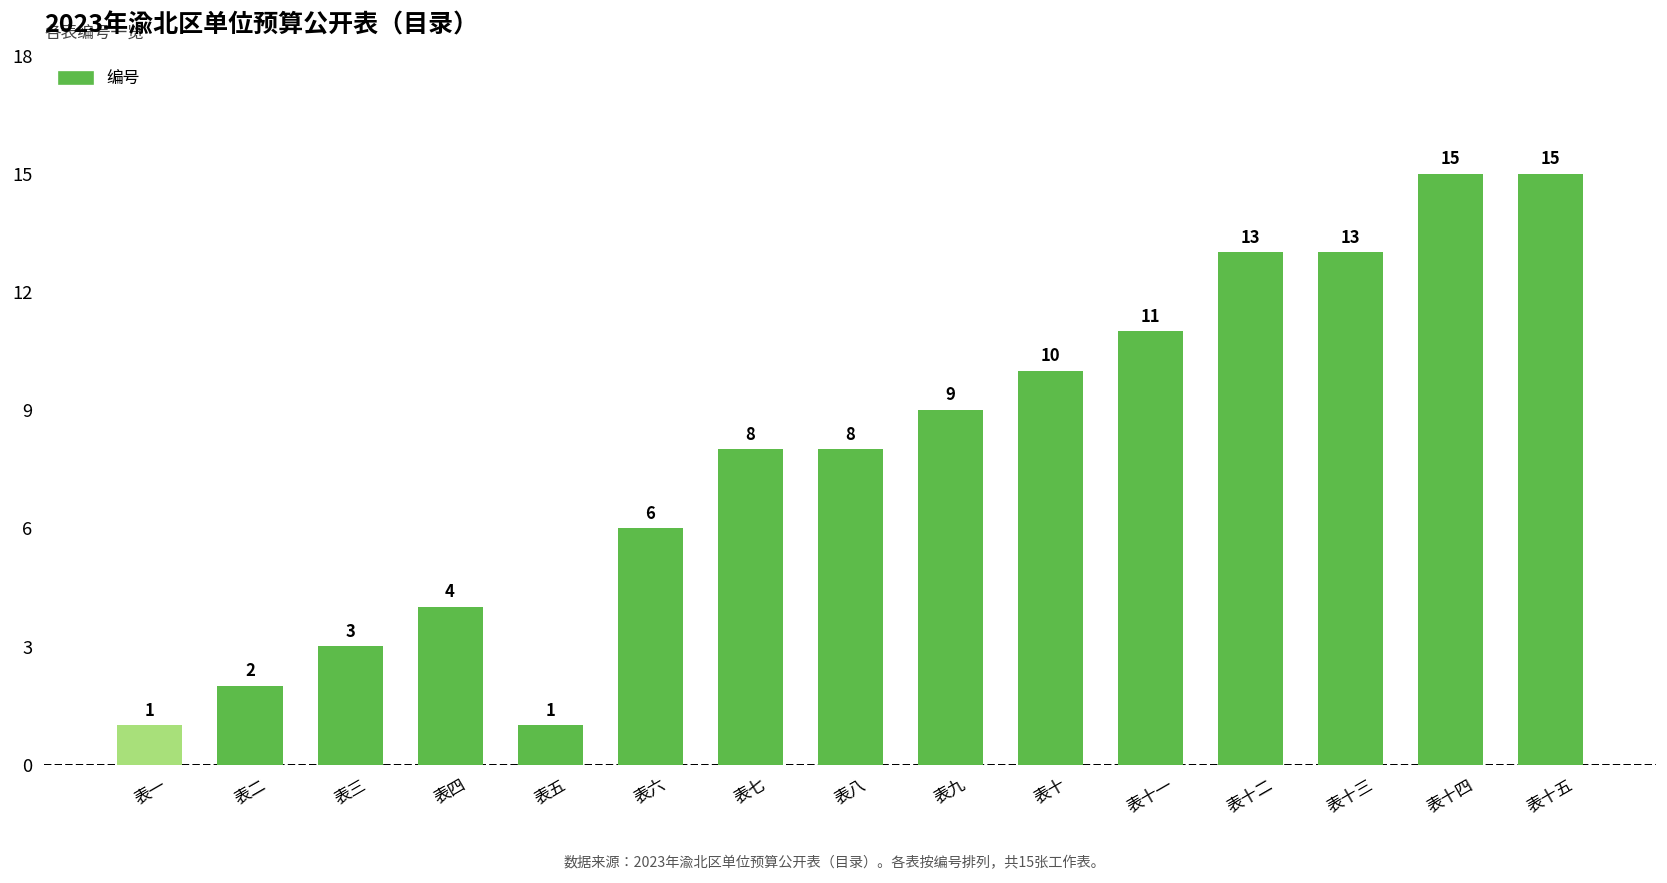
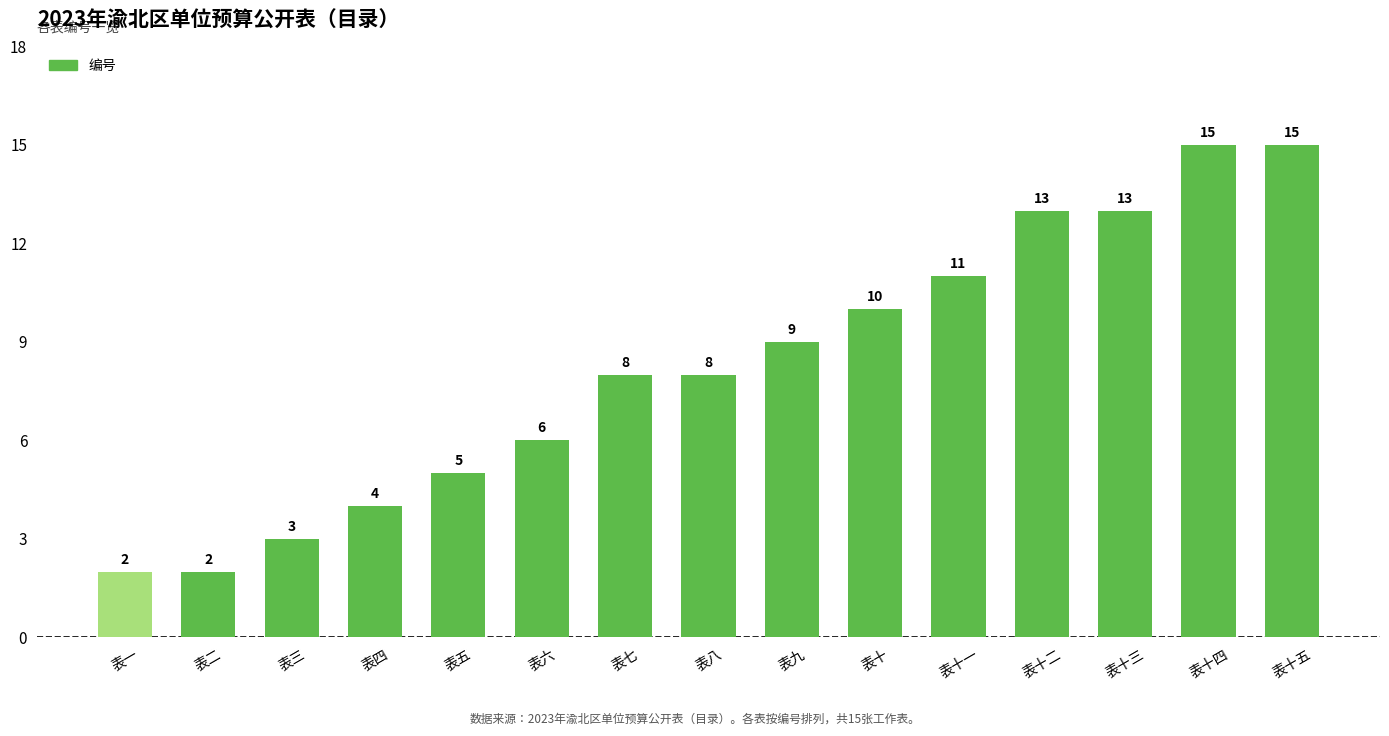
  {
-   "表一": 1,
+   "表一": 2,
    "表二": 2,
    "表三": 3,
    "表四": 4,
-   "表五": 1,
+   "表五": 5,
    "表六": 6,
    "表七": 8,
    "表八": 8,
    "表九": 9,
    "表十": 10,
    "表十一": 11,
    "表十二": 13,
    "表十三": 13,
    "表十四": 15,
    "表十五": 15
  }
